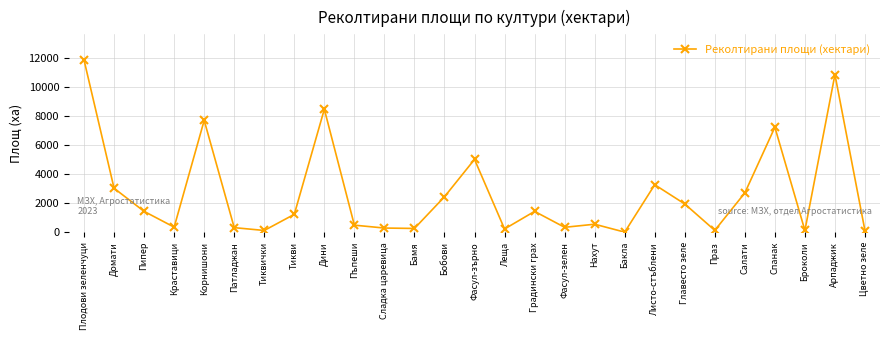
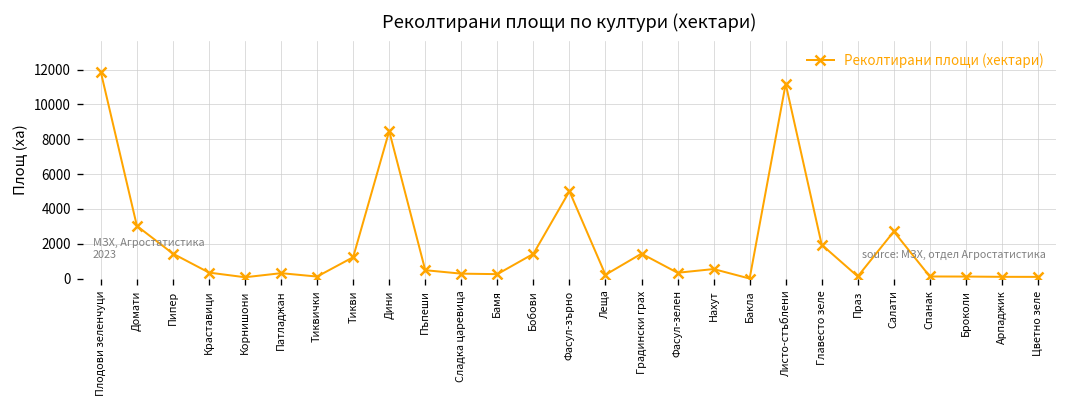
  {
    "Плодови зеленчуци": 11900,
    "Домати": 3000,
    "Краставици": 300,
-   "Корнишони": 7700,
+   "Корнишони": 100,
    "Патладжан": 300,
    "Тиквички": 100,
    "Тикви": 1200,
    "Дини": 8500,
    "Пъпеши": 500,
    "Сладка царевица": 300,
    "Бамя": 300,
-   "Бобови": 2400,
+   "Бобови": 1400,
    "Фасул-зърно": 5000,
    "Леща": 200,
    "Градински грах": 1400,
    "Фасул-зелен": 300,
    "Нахут": 500,
    "Бакла": 0,
-   "Листо-стъблени": 3300,
+   "Листо-стъблени": 11200,
    "Главесто зеле": 1900,
    "Праз": 100,
    "Салати": 2700,
-   "Спанак": 7200,
+   "Спанак": 100,
    "Броколи": 100,
-   "Арпаджик": 10900,
+   "Арпаджик": 100,
    "Цветно зеле": 100
  }
